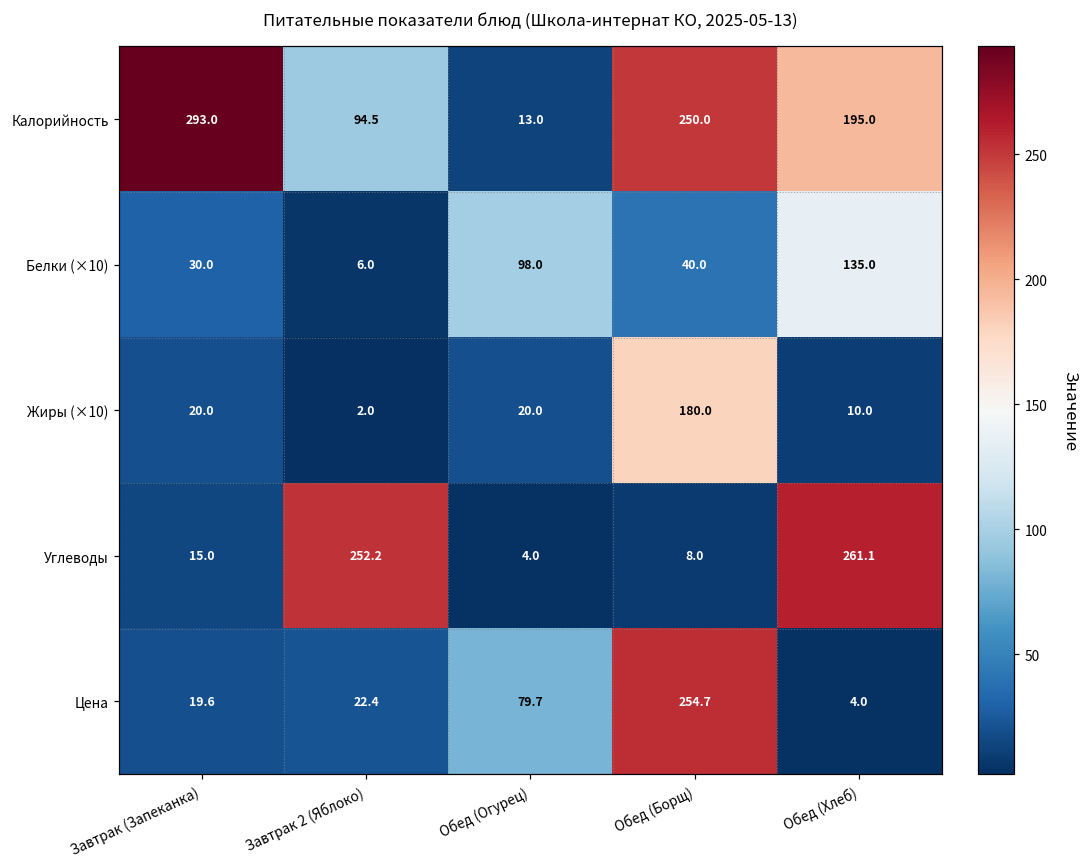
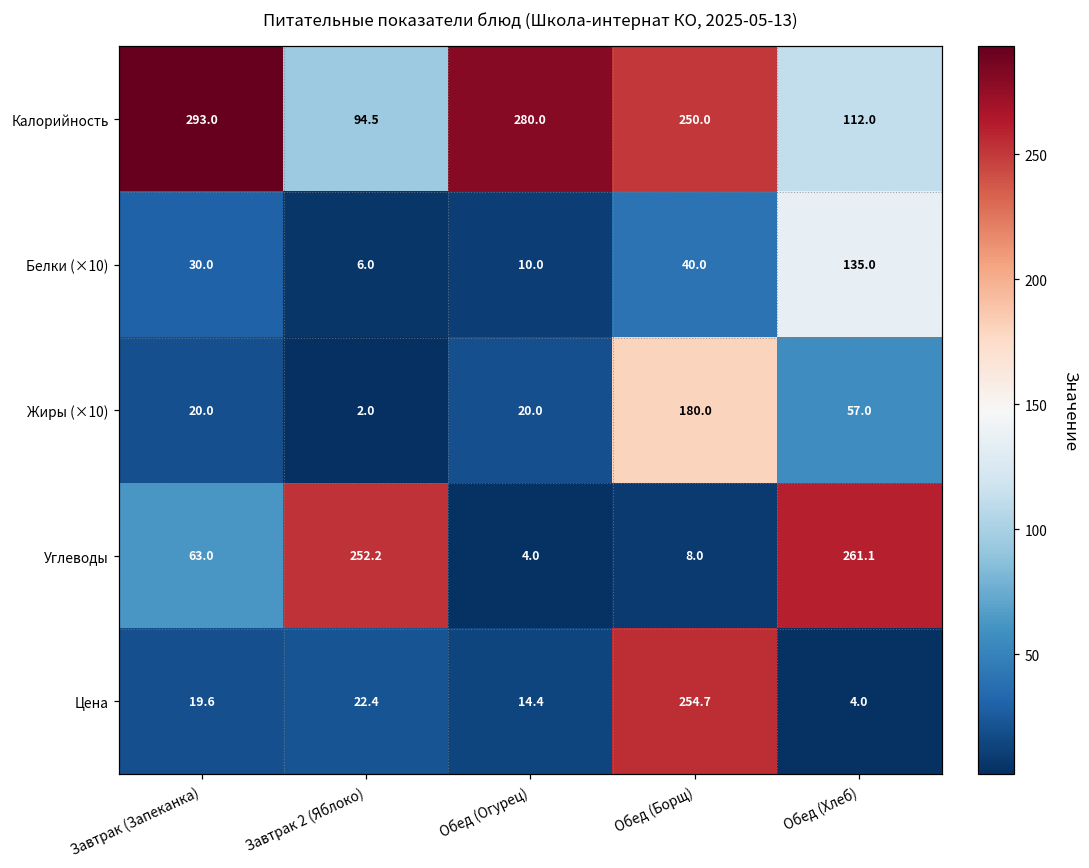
  {
    "Калорийность": {
      "Завтрак (Запеканка)": 293.0,
      "Завтрак 2 (Яблоко)": 94.5,
-     "Обед (Огурец)": 13.0,
+     "Обед (Огурец)": 280.0,
      "Обед (Борщ)": 250.0,
-     "Обед (Хлеб)": 195.0
+     "Обед (Хлеб)": 112.0
    },
    "Белки (×10)": {
      "Завтрак (Запеканка)": 30.0,
      "Завтрак 2 (Яблоко)": 6.0,
-     "Обед (Огурец)": 98.0,
+     "Обед (Огурец)": 10.0,
      "Обед (Борщ)": 40.0,
      "Обед (Хлеб)": 135.0
    },
    "Жиры (×10)": {
      "Завтрак (Запеканка)": 20.0,
      "Завтрак 2 (Яблоко)": 2.0,
      "Обед (Огурец)": 20.0,
      "Обед (Борщ)": 180.0,
-     "Обед (Хлеб)": 10.0
+     "Обед (Хлеб)": 57.0
    },
    "Углеводы": {
-     "Завтрак (Запеканка)": 15.0,
+     "Завтрак (Запеканка)": 63.0,
      "Завтрак 2 (Яблоко)": 252.2,
      "Обед (Огурец)": 4.0,
      "Обед (Борщ)": 8.0,
      "Обед (Хлеб)": 261.1
    },
    "Цена": {
      "Завтрак (Запеканка)": 19.6,
      "Завтрак 2 (Яблоко)": 22.4,
-     "Обед (Огурец)": 79.7,
+     "Обед (Огурец)": 14.4,
      "Обед (Борщ)": 254.7,
      "Обед (Хлеб)": 4.0
    }
  }
